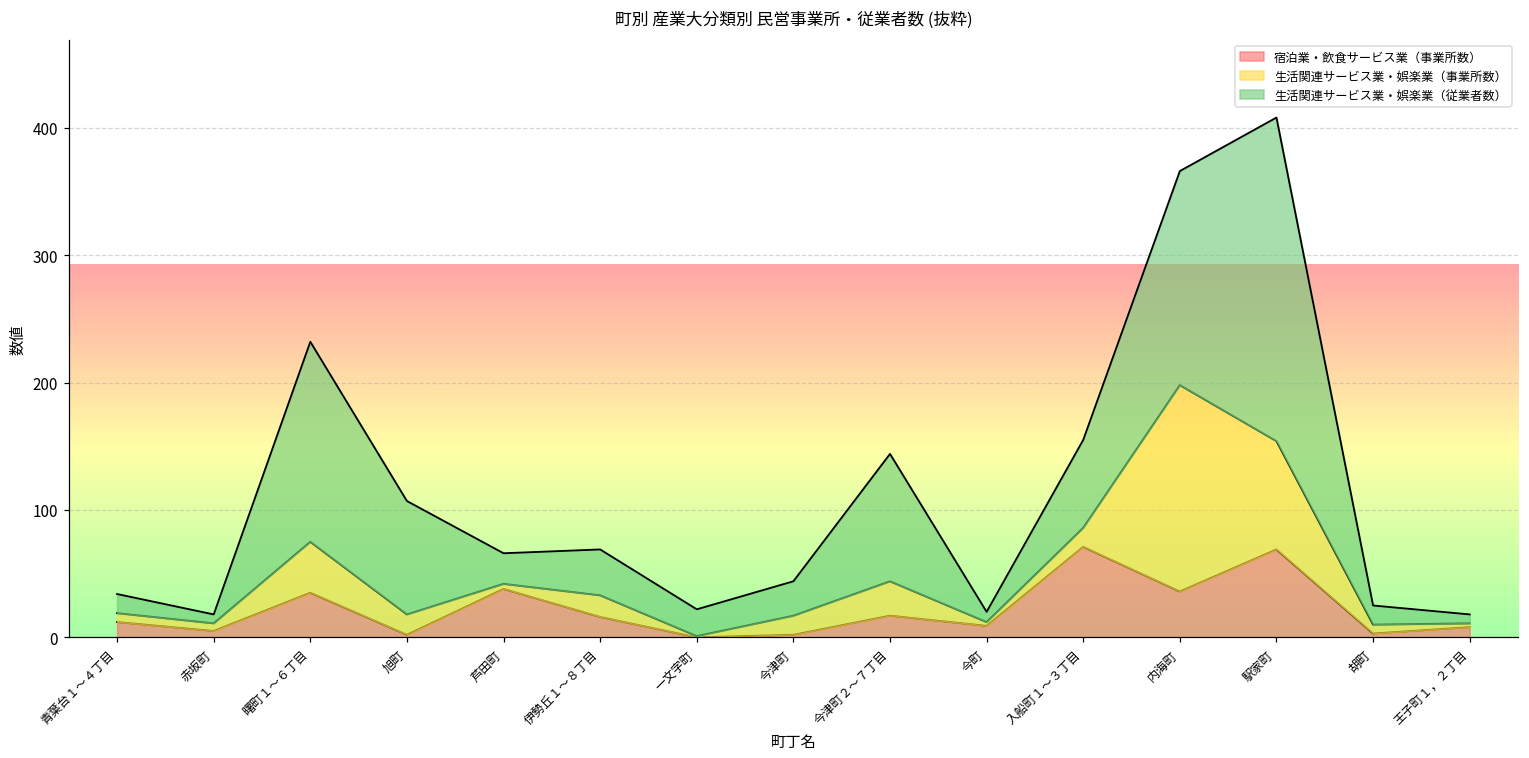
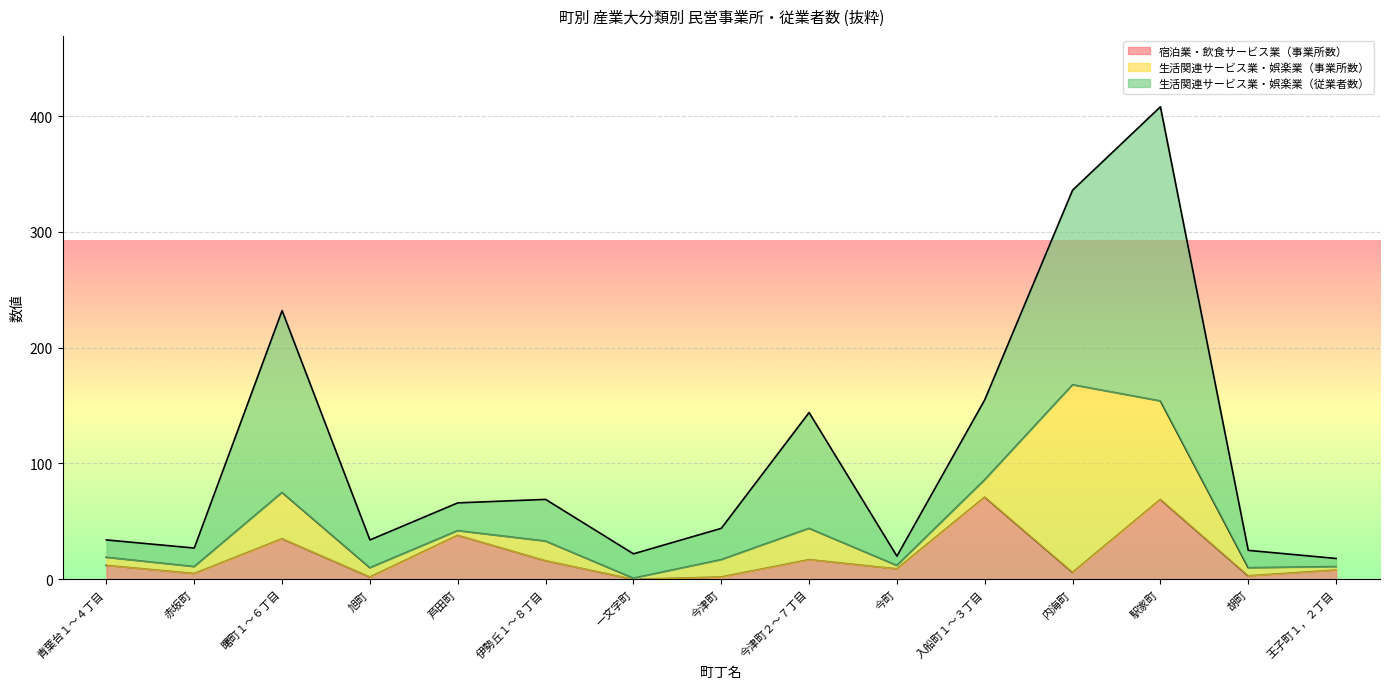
  {
    "宿泊業・飲食サービス業（事業所数）": {
      "青葉台１～４丁目": 12,
      "赤坂町": 5,
      "曙町１～６丁目": 35,
      "旭町": 2,
      "芦田町": 38,
      "伊勢丘１～８丁目": 16,
      "今津町": 2,
      "今津町２～７丁目": 17,
      "今町": 9,
      "入船町１～３丁目": 71,
-     "内海町": 36,
+     "内海町": 6,
      "駅家町": 69,
      "胡町": 3,
      "王子町１，２丁目": 8
    },
    "生活関連サービス業・娯楽業（事業所数）": {
      "青葉台１～４丁目": 7,
      "赤坂町": 6,
      "曙町１～６丁目": 40,
-     "旭町": 16,
+     "旭町": 8,
      "芦田町": 4,
      "伊勢丘１～８丁目": 17,
      "今津町": 15,
      "今津町２～７丁目": 27,
      "今町": 3,
      "入船町１～３丁目": 15,
      "内海町": 162,
      "駅家町": 85,
      "胡町": 7,
      "王子町１，２丁目": 3
    },
    "生活関連サービス業・娯楽業（従業者数）": {
      "青葉台１～４丁目": 15,
-     "赤坂町": 7,
+     "赤坂町": 16,
      "曙町１～６丁目": 157,
-     "旭町": 89,
+     "旭町": 24,
      "芦田町": 24,
      "伊勢丘１～８丁目": 36,
      "一文字町": 21,
      "今津町": 27,
      "今津町２～７丁目": 100,
      "今町": 8,
      "入船町１～３丁目": 69,
      "内海町": 168,
      "駅家町": 254,
      "胡町": 15,
      "王子町１，２丁目": 7
    }
  }
